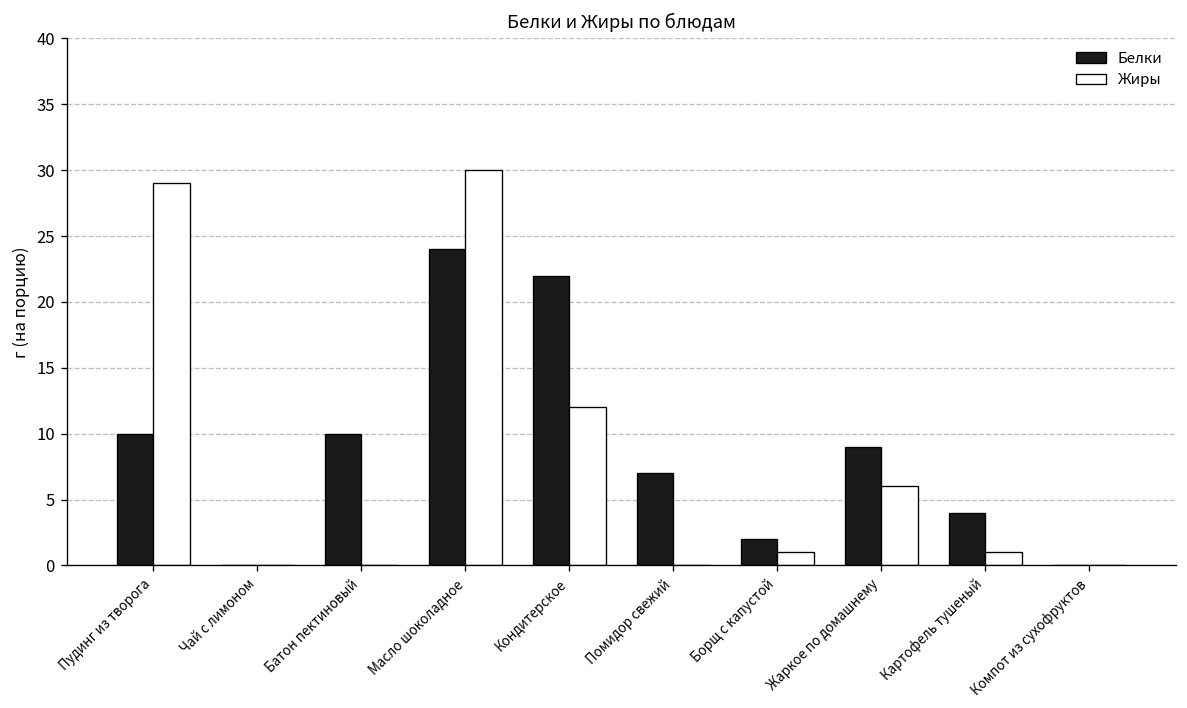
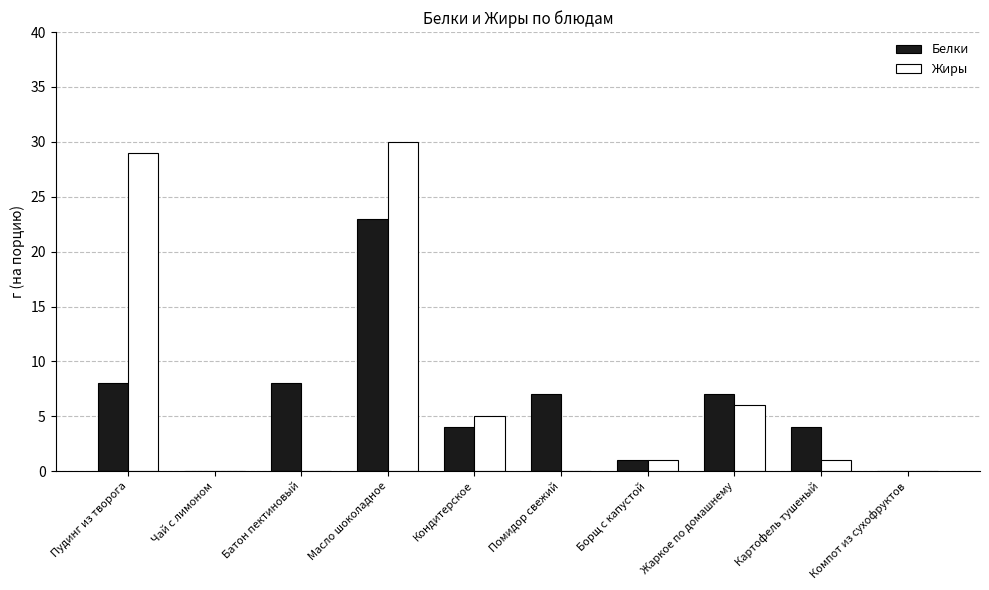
  {
    "Белки": {
-     "Пудинг из творога": 10,
+     "Пудинг из творога": 8,
      "Чай с лимоном": 0,
-     "Батон пектиновый": 10,
-     "Масло шоколадное": 24,
-     "Кондитерское": 22,
+     "Батон пектиновый": 8,
+     "Масло шоколадное": 23,
+     "Кондитерское": 4,
      "Помидор свежий": 7,
-     "Борщ с капустой": 2,
-     "Жаркое по домашнему": 9,
+     "Борщ с капустой": 1,
+     "Жаркое по домашнему": 7,
      "Картофель тушеный": 4,
      "Компот из сухофруктов": 0
    },
    "Жиры": {
      "Пудинг из творога": 29,
      "Чай с лимоном": 0,
      "Батон пектиновый": 0,
      "Масло шоколадное": 30,
-     "Кондитерское": 12,
+     "Кондитерское": 5,
      "Помидор свежий": 0,
      "Борщ с капустой": 1,
      "Жаркое по домашнему": 6,
      "Картофель тушеный": 1,
      "Компот из сухофруктов": 0
    }
  }
